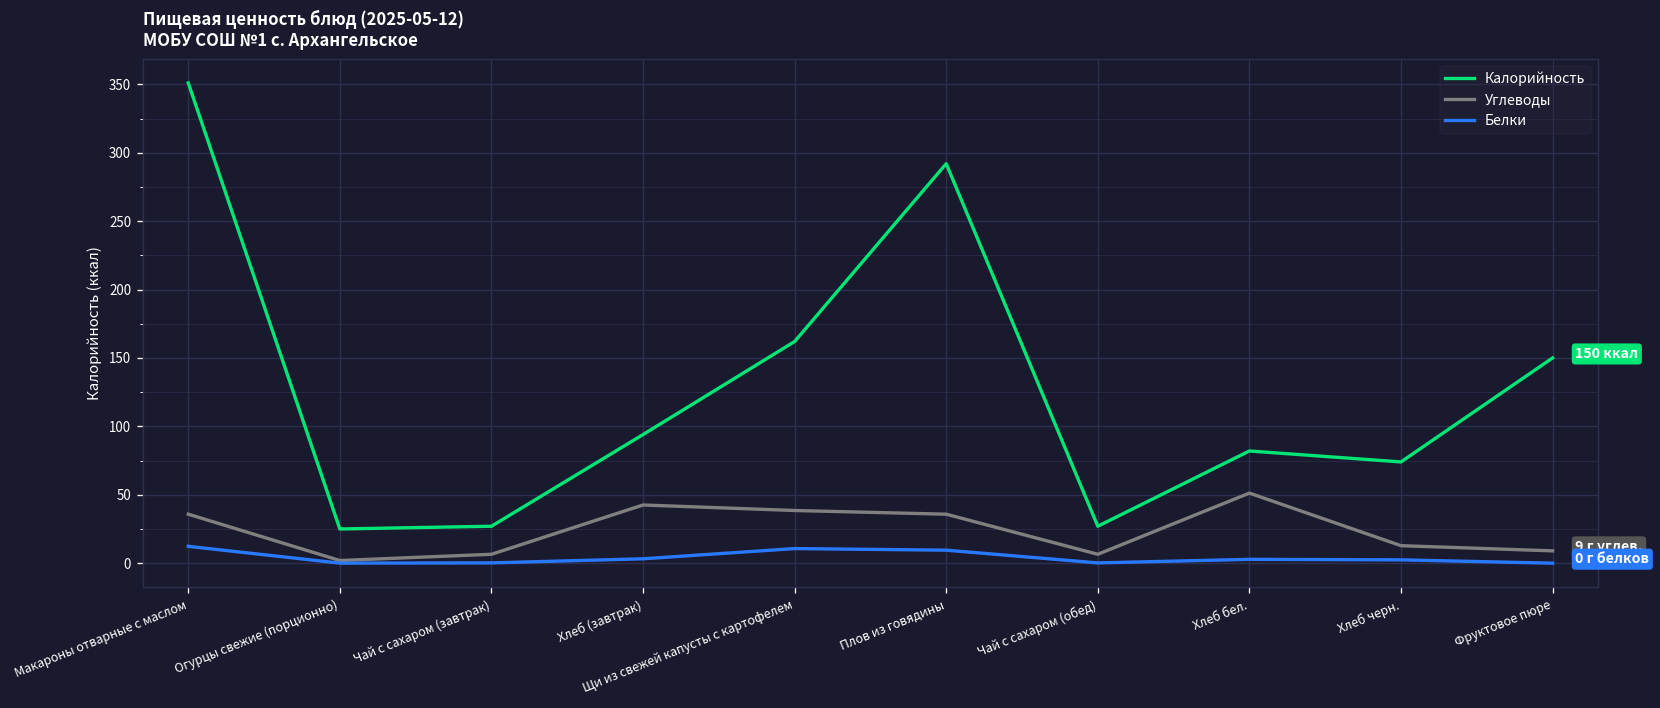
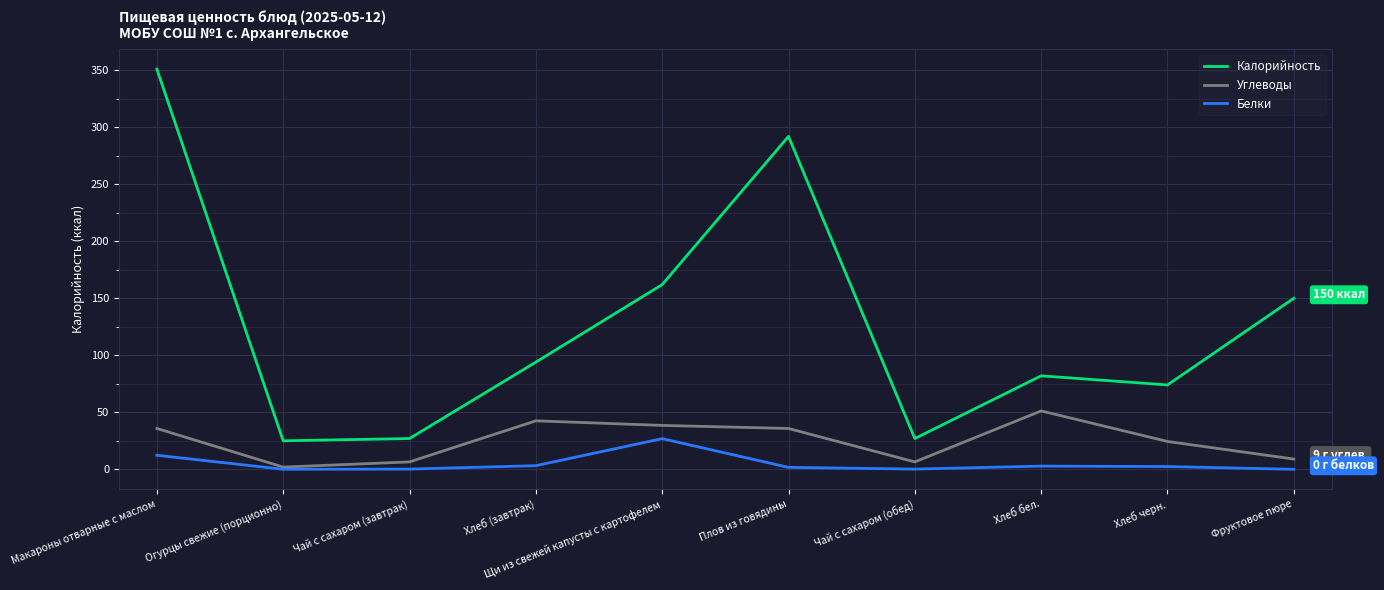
  {
    "Калорийность": {
      "Макароны отварные с маслом": 351,
      "Огурцы свежие (порционно)": 25,
      "Чай с сахаром (завтрак)": 27,
      "Хлеб (завтрак)": 94,
      "Щи из свежей капусты с картофелем": 162,
      "Плов из говядины": 292,
      "Чай с сахаром (обед)": 27,
      "Хлеб бел.": 82,
      "Хлеб черн.": 74
    },
    "Углеводы": {
      "Макароны отварные с маслом": 36,
      "Чай с сахаром (завтрак)": 7,
      "Хлеб (завтрак)": 43,
      "Щи из свежей капусты с картофелем": 39,
      "Плов из говядины": 36,
      "Чай с сахаром (обед)": 7,
      "Хлеб бел.": 51,
-     "Хлеб черн.": 13
+     "Хлеб черн.": 24
    },
    "Белки": {
      "Макароны отварные с маслом": 12,
      "Чай с сахаром (завтрак)": 0,
      "Хлеб (завтрак)": 3,
-     "Щи из свежей капусты с картофелем": 11,
-     "Плов из говядины": 10,
+     "Щи из свежей капусты с картофелем": 27,
+     "Плов из говядины": 2,
      "Чай с сахаром (обед)": 0,
      "Хлеб бел.": 3,
      "Хлеб черн.": 2
    }
  }
